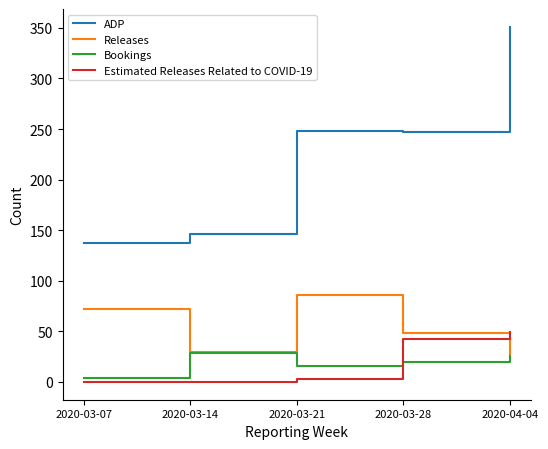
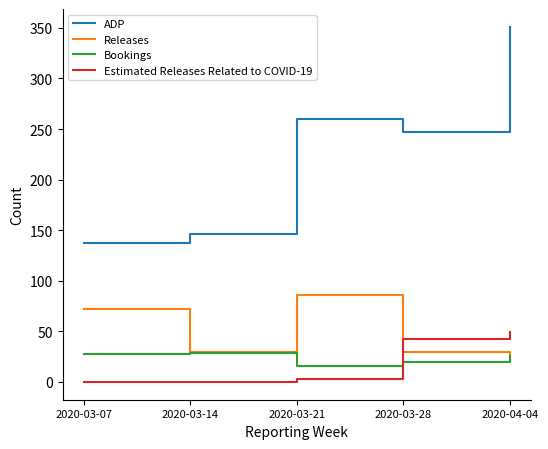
  {
    "ADP": {
      "2020-03-07": 137,
      "2020-03-14": 146,
-     "2020-03-21": 248,
+     "2020-03-21": 260,
      "2020-03-28": 247,
      "2020-04-04": 351
    },
    "Releases": {
      "2020-03-07": 72,
      "2020-03-21": 86,
-     "2020-03-28": 48
+     "2020-03-28": 30
    },
    "Bookings": {
-     "2020-03-07": 4,
+     "2020-03-07": 28,
      "2020-03-21": 16,
      "2020-03-28": 20
    },
    "Estimated Releases Related to COVID-19": {
      "2020-03-07": 0,
      "2020-03-14": 0,
      "2020-03-21": 3,
      "2020-03-28": 42,
      "2020-04-04": 49
    }
  }
